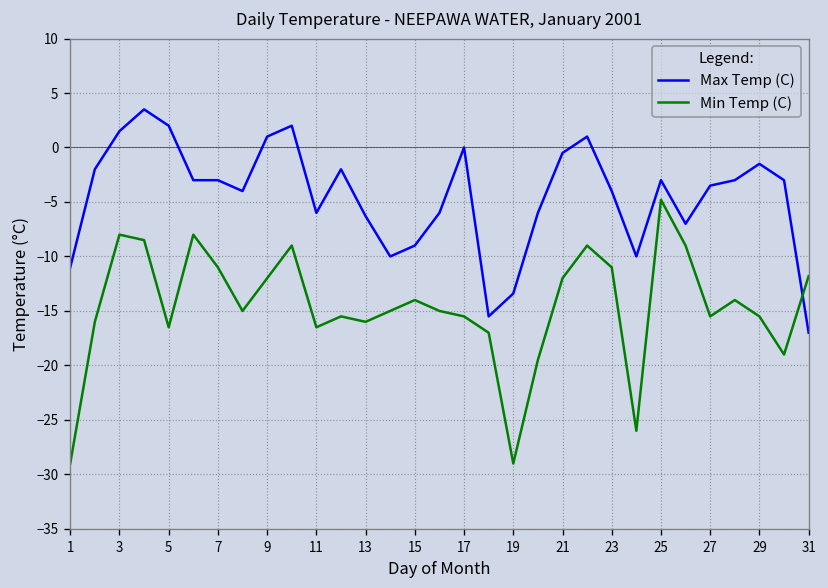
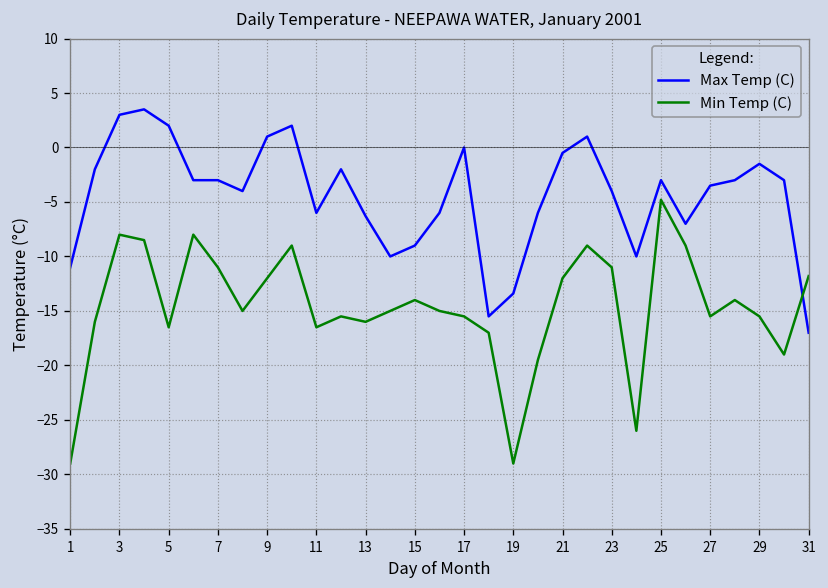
  {
    "Max Temp (C)": {
      "1": -11,
-     "3": 2,
+     "3": 3,
      "5": 2,
      "7": -3,
      "9": 1,
      "11": -6,
      "13": -6,
      "15": -9,
      "17": 0,
      "19": -13,
      "21": -1,
      "23": -4,
      "25": -3,
      "27": -4,
      "29": -2,
      "31": -17
    },
    "Min Temp (C)": {
      "1": -29,
      "3": -8,
      "5": -17,
      "7": -11,
      "9": -12,
      "11": -17,
      "13": -16,
      "15": -14,
      "17": -16,
      "19": -29,
      "21": -12,
      "23": -11,
      "25": -5,
      "27": -16,
      "29": -16,
      "31": -12
    }
  }
